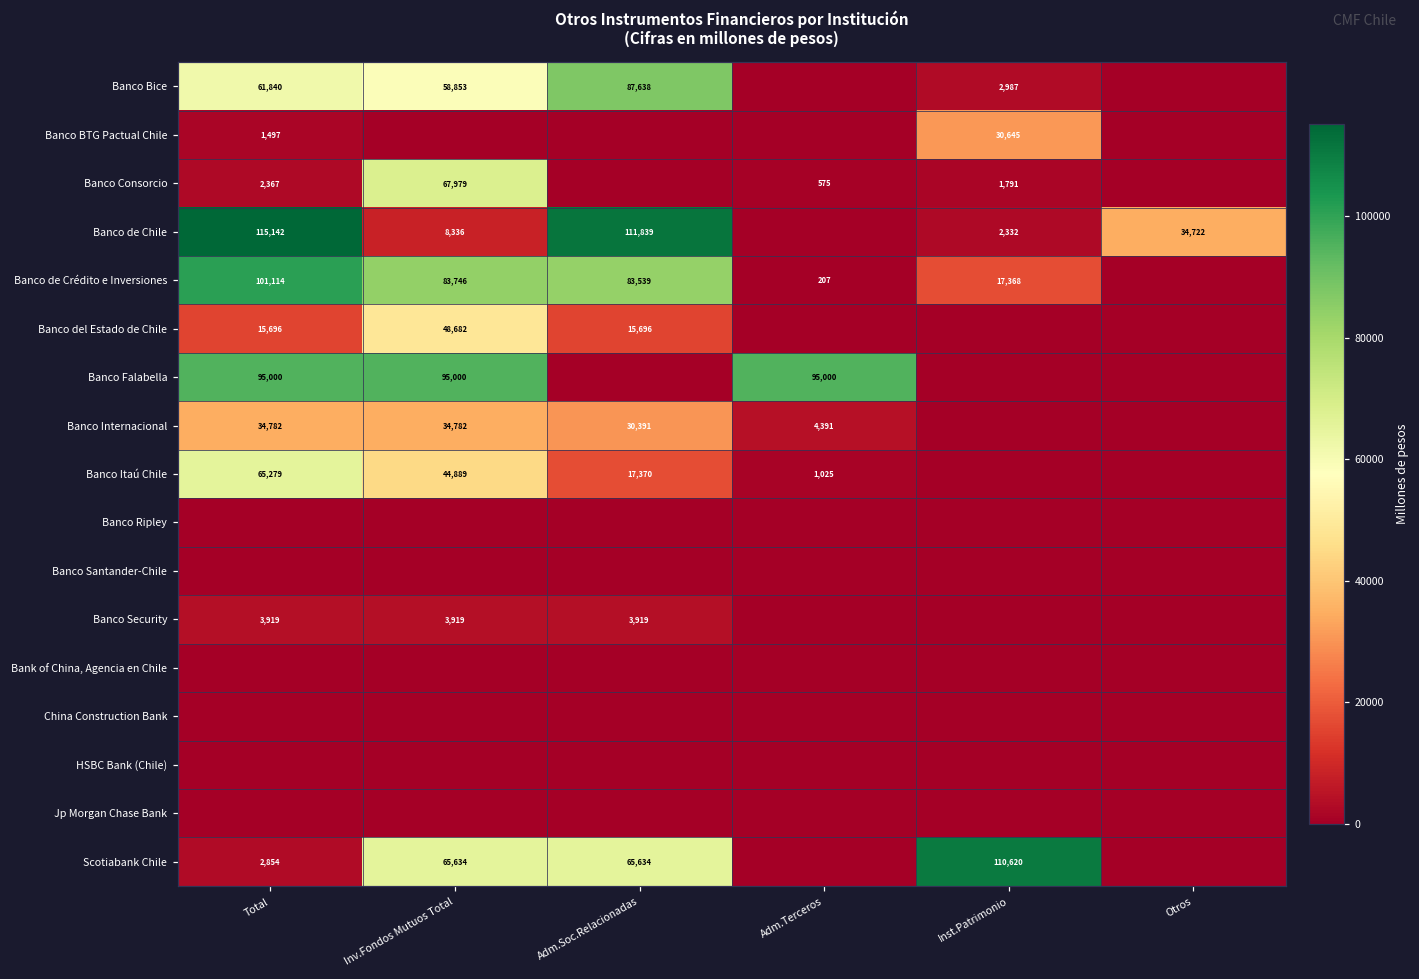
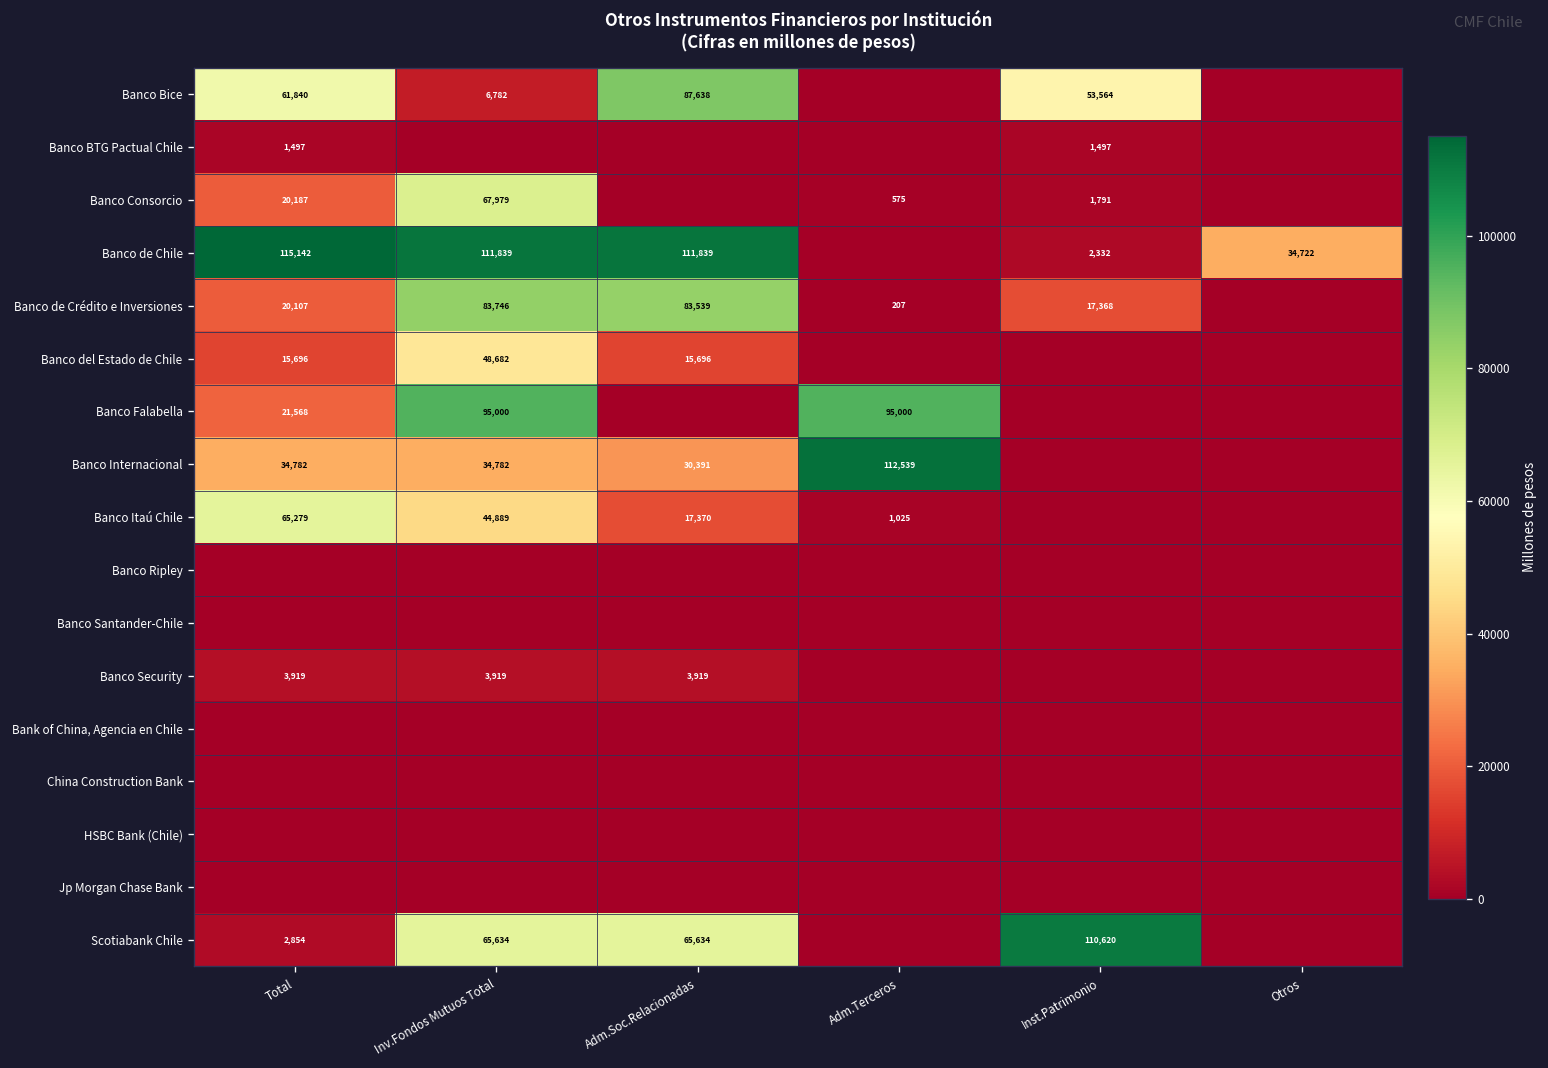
  {
    "Banco Bice": {
      "Total": "61,840",
-     "Inv.Fondos Mutuos Total": "58,853",
+     "Inv.Fondos Mutuos Total": "6,782",
      "Adm.Soc.Relacionadas": "87,638",
-     "Inst.Patrimonio": "2,987"
+     "Inst.Patrimonio": "53,564"
    },
    "Banco BTG Pactual Chile": {
      "Total": "1,497",
-     "Inst.Patrimonio": "30,645"
+     "Inst.Patrimonio": "1,497"
    },
    "Banco Consorcio": {
-     "Total": "2,367",
+     "Total": "20,187",
      "Inv.Fondos Mutuos Total": "67,979",
      "Adm.Terceros": "575",
      "Inst.Patrimonio": "1,791"
    },
    "Banco de Chile": {
      "Total": "115,142",
-     "Inv.Fondos Mutuos Total": "8,336",
+     "Inv.Fondos Mutuos Total": "111,839",
      "Adm.Soc.Relacionadas": "111,839",
      "Inst.Patrimonio": "2,332",
      "Otros": "34,722"
    },
    "Banco de Crédito e Inversiones": {
-     "Total": "101,114",
+     "Total": "20,107",
      "Inv.Fondos Mutuos Total": "83,746",
      "Adm.Soc.Relacionadas": "83,539",
      "Adm.Terceros": "207",
      "Inst.Patrimonio": "17,368"
    },
    "Banco del Estado de Chile": {
      "Total": "15,696",
      "Inv.Fondos Mutuos Total": "48,682",
      "Adm.Soc.Relacionadas": "15,696"
    },
    "Banco Falabella": {
-     "Total": "95,000",
+     "Total": "21,568",
      "Inv.Fondos Mutuos Total": "95,000",
      "Adm.Terceros": "95,000"
    },
    "Banco Internacional": {
      "Total": "34,782",
      "Inv.Fondos Mutuos Total": "34,782",
      "Adm.Soc.Relacionadas": "30,391",
-     "Adm.Terceros": "4,391"
+     "Adm.Terceros": "112,539"
    },
    "Banco Itaú Chile": {
      "Total": "65,279",
      "Inv.Fondos Mutuos Total": "44,889",
      "Adm.Soc.Relacionadas": "17,370",
      "Adm.Terceros": "1,025"
    },
    "Banco Security": {
      "Total": "3,919",
      "Inv.Fondos Mutuos Total": "3,919",
      "Adm.Soc.Relacionadas": "3,919"
    },
    "Scotiabank Chile": {
      "Total": "2,854",
      "Inv.Fondos Mutuos Total": "65,634",
      "Adm.Soc.Relacionadas": "65,634",
      "Inst.Patrimonio": "110,620"
    }
  }
